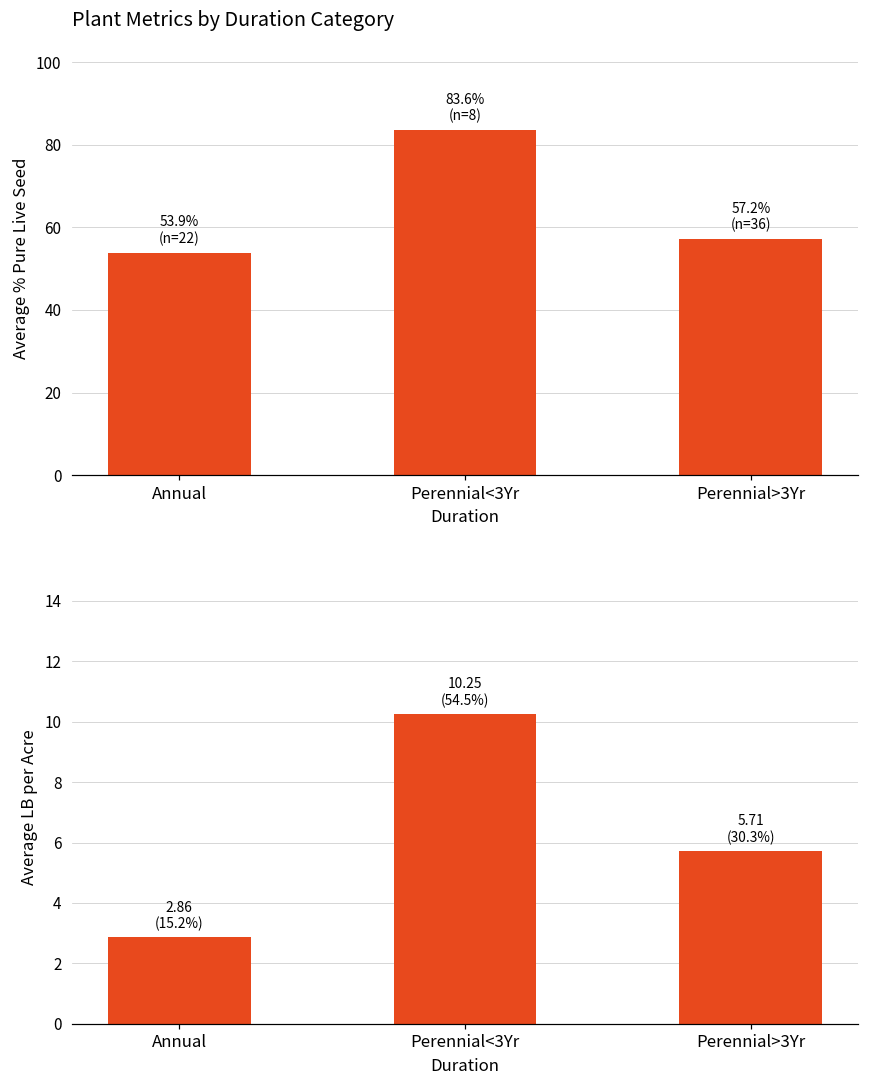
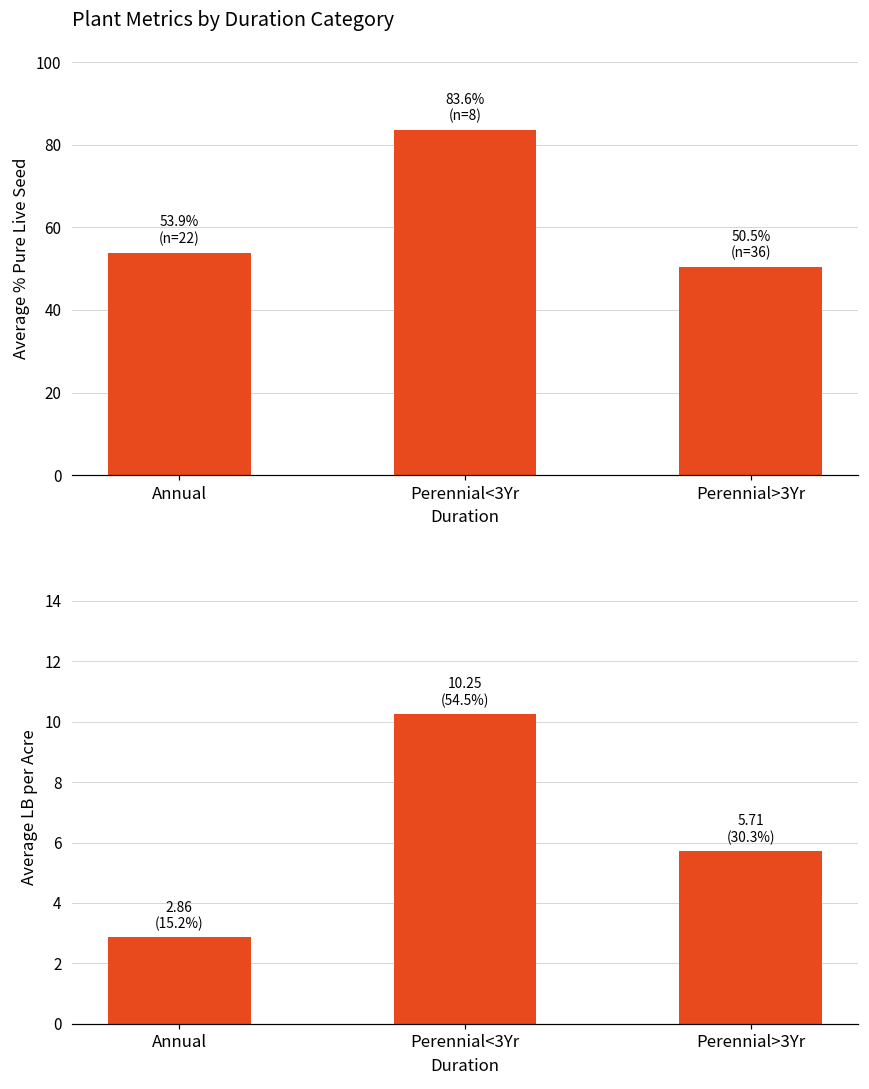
  {
    "Plant Metrics by Duration Category": {
      "Annual": "53.9%",
      "Perennial<3Yr": "83.6%",
-     "Perennial>3Yr": "57.2%"
+     "Perennial>3Yr": "50.5%"
    }
  }
